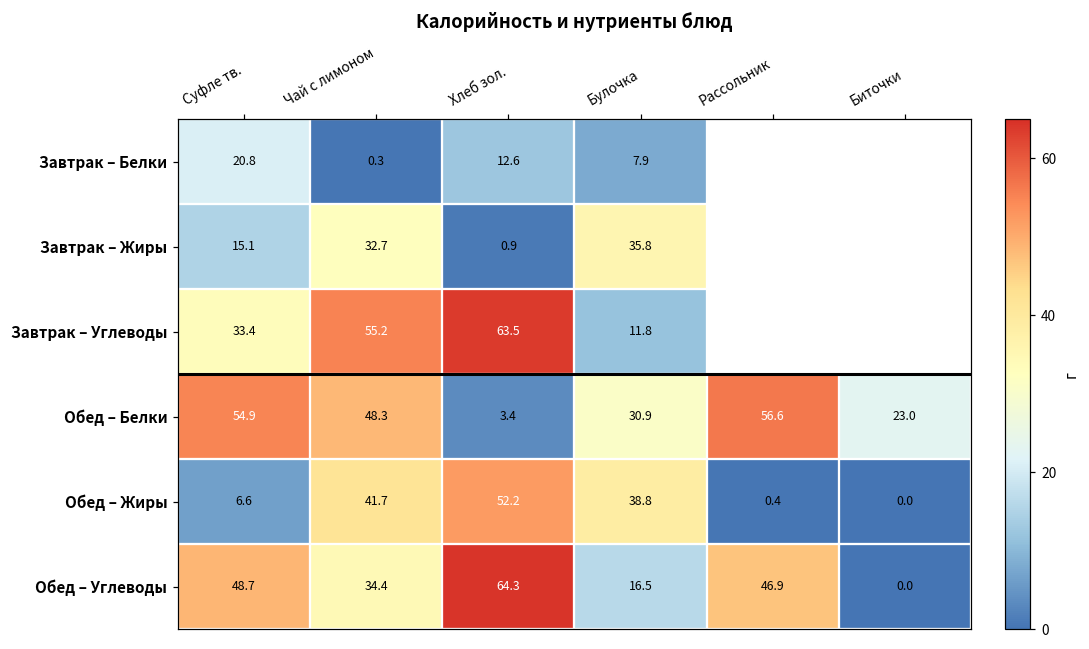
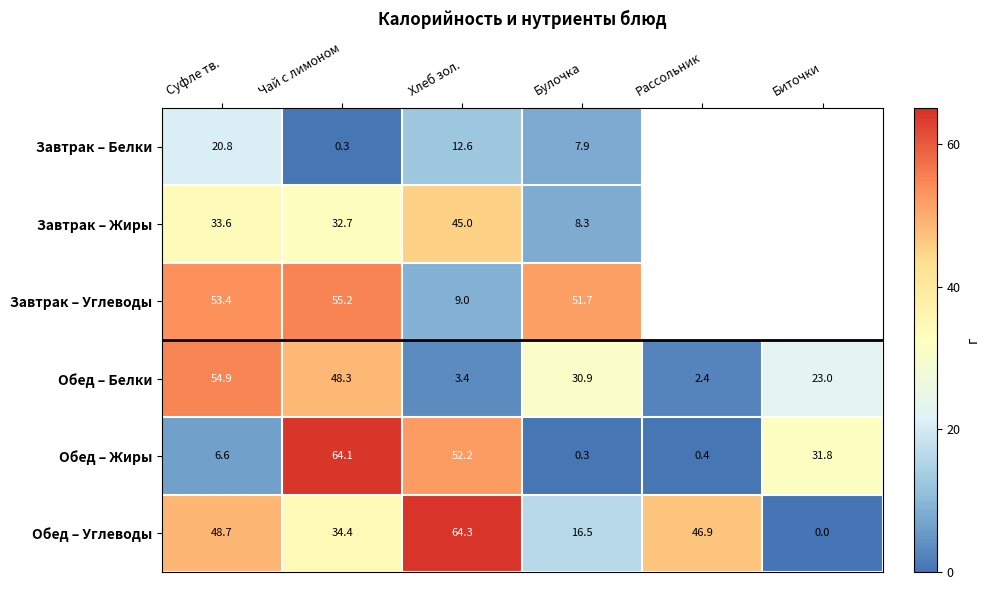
  {
    "Завтрак – Белки": {
      "Суфле тв.": 20.8,
      "Чай с лимоном": 0.3,
      "Хлеб зол.": 12.6,
      "Булочка": 7.9
    },
    "Завтрак – Жиры": {
-     "Суфле тв.": 15.1,
+     "Суфле тв.": 33.6,
      "Чай с лимоном": 32.7,
-     "Хлеб зол.": 0.9,
-     "Булочка": 35.8
+     "Хлеб зол.": 45.0,
+     "Булочка": 8.3
    },
    "Завтрак – Углеводы": {
-     "Суфле тв.": 33.4,
+     "Суфле тв.": 53.4,
      "Чай с лимоном": 55.2,
-     "Хлеб зол.": 63.5,
-     "Булочка": 11.8
+     "Хлеб зол.": 9.0,
+     "Булочка": 51.7
    },
    "Обед – Белки": {
      "Суфле тв.": 54.9,
      "Чай с лимоном": 48.3,
      "Хлеб зол.": 3.4,
      "Булочка": 30.9,
-     "Рассольник": 56.6,
+     "Рассольник": 2.4,
      "Биточки": 23.0
    },
    "Обед – Жиры": {
      "Суфле тв.": 6.6,
-     "Чай с лимоном": 41.7,
+     "Чай с лимоном": 64.1,
      "Хлеб зол.": 52.2,
-     "Булочка": 38.8,
+     "Булочка": 0.3,
      "Рассольник": 0.4,
-     "Биточки": 0.0
+     "Биточки": 31.8
    },
    "Обед – Углеводы": {
      "Суфле тв.": 48.7,
      "Чай с лимоном": 34.4,
      "Хлеб зол.": 64.3,
      "Булочка": 16.5,
      "Рассольник": 46.9,
      "Биточки": 0.0
    }
  }
